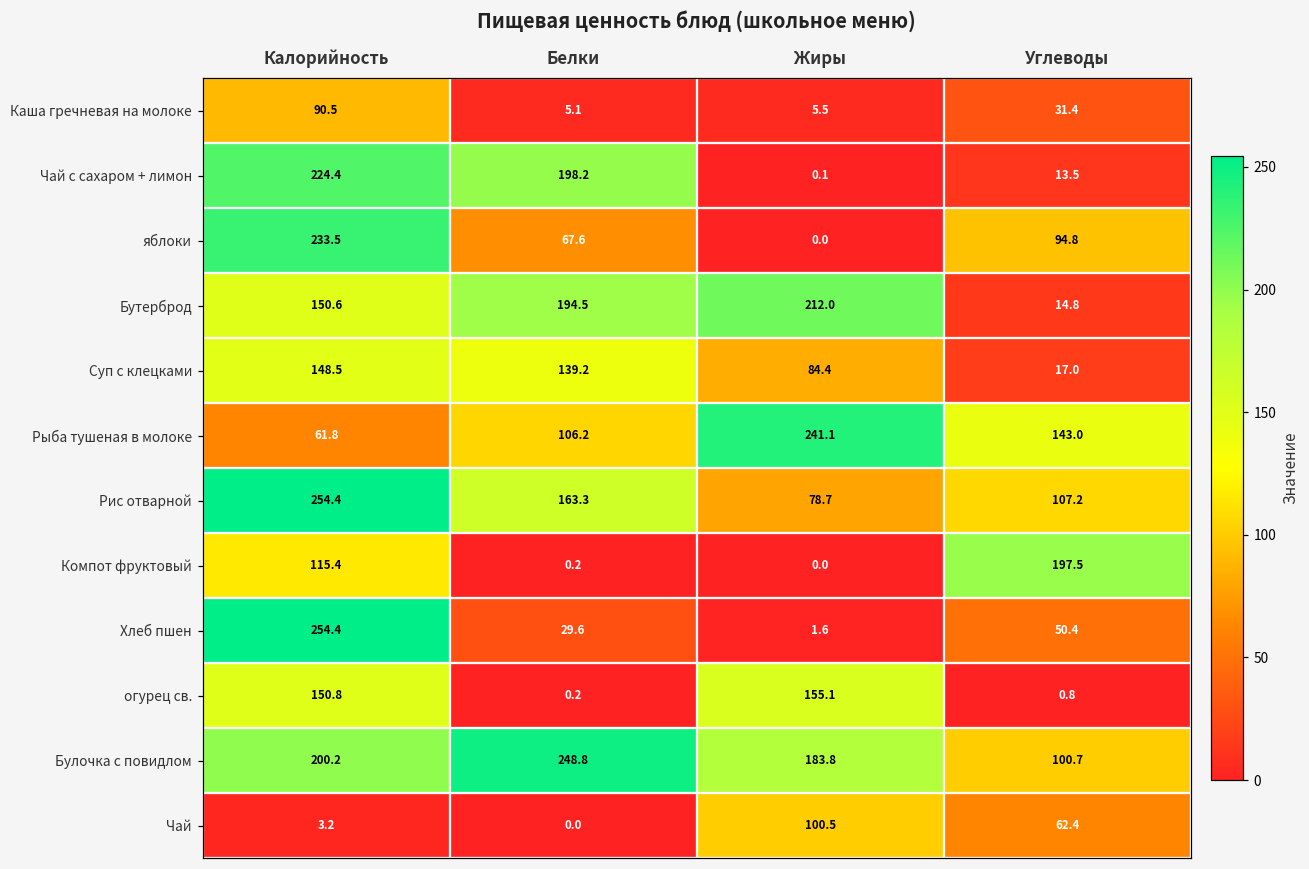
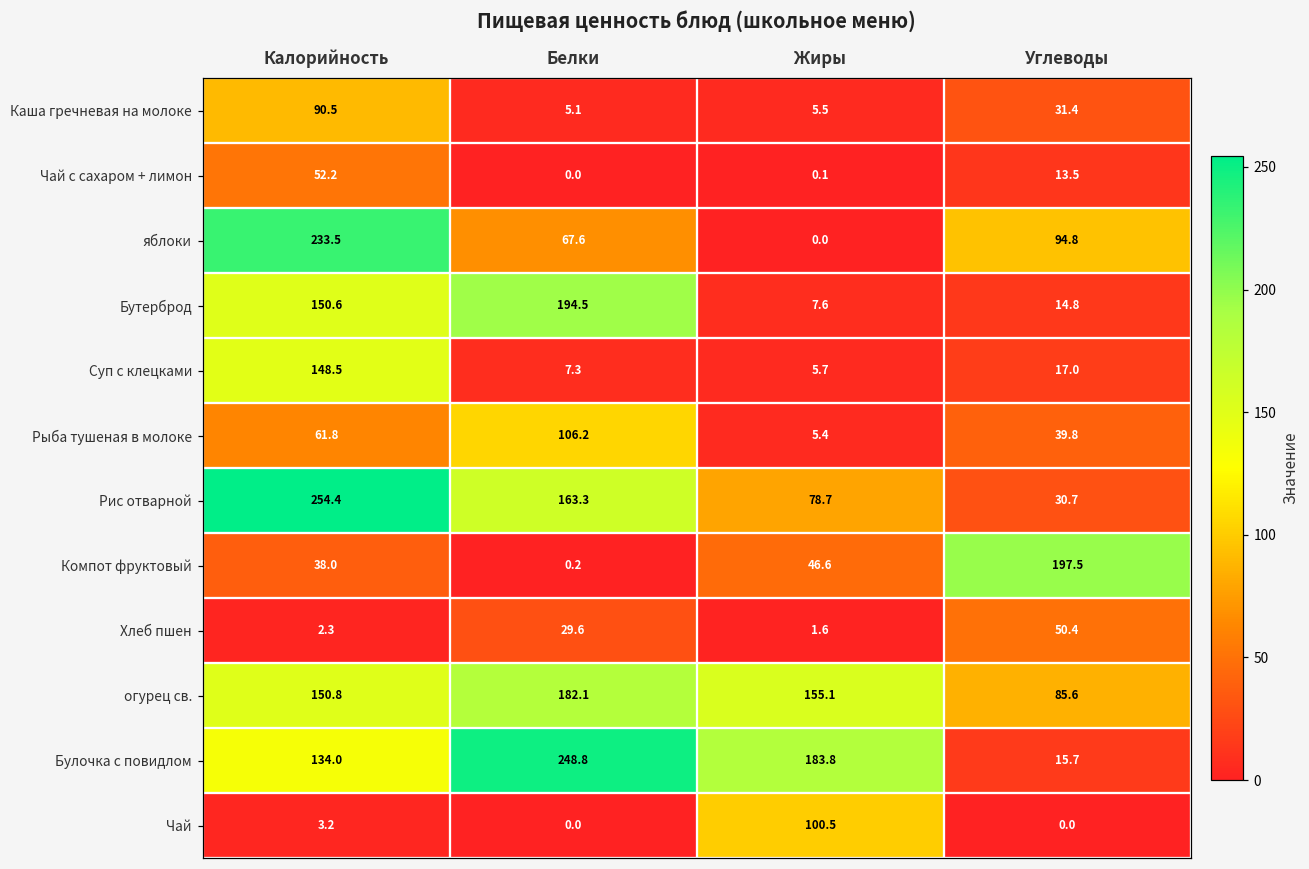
  {
    "Каша гречневая на молоке": {
      "Калорийность": 90.5,
      "Белки": 5.1,
      "Жиры": 5.5,
      "Углеводы": 31.4
    },
    "Чай с сахаром + лимон": {
-     "Калорийность": 224.4,
-     "Белки": 198.2,
+     "Калорийность": 52.2,
+     "Белки": 0.0,
      "Жиры": 0.1,
      "Углеводы": 13.5
    },
    "яблоки": {
      "Калорийность": 233.5,
      "Белки": 67.6,
      "Жиры": 0.0,
      "Углеводы": 94.8
    },
    "Бутерброд": {
      "Калорийность": 150.6,
      "Белки": 194.5,
-     "Жиры": 212.0,
+     "Жиры": 7.6,
      "Углеводы": 14.8
    },
    "Суп с клецками": {
      "Калорийность": 148.5,
-     "Белки": 139.2,
-     "Жиры": 84.4,
+     "Белки": 7.3,
+     "Жиры": 5.7,
      "Углеводы": 17.0
    },
    "Рыба тушеная в молоке": {
      "Калорийность": 61.8,
      "Белки": 106.2,
-     "Жиры": 241.1,
-     "Углеводы": 143.0
+     "Жиры": 5.4,
+     "Углеводы": 39.8
    },
    "Рис отварной": {
      "Калорийность": 254.4,
      "Белки": 163.3,
      "Жиры": 78.7,
-     "Углеводы": 107.2
+     "Углеводы": 30.7
    },
    "Компот фруктовый": {
-     "Калорийность": 115.4,
+     "Калорийность": 38.0,
      "Белки": 0.2,
-     "Жиры": 0.0,
+     "Жиры": 46.6,
      "Углеводы": 197.5
    },
    "Хлеб пшен": {
-     "Калорийность": 254.4,
+     "Калорийность": 2.3,
      "Белки": 29.6,
      "Жиры": 1.6,
      "Углеводы": 50.4
    },
    "огурец св.": {
      "Калорийность": 150.8,
-     "Белки": 0.2,
+     "Белки": 182.1,
      "Жиры": 155.1,
-     "Углеводы": 0.8
+     "Углеводы": 85.6
    },
    "Булочка с повидлом": {
-     "Калорийность": 200.2,
+     "Калорийность": 134.0,
      "Белки": 248.8,
      "Жиры": 183.8,
-     "Углеводы": 100.7
+     "Углеводы": 15.7
    },
    "Чай": {
      "Калорийность": 3.2,
      "Белки": 0.0,
      "Жиры": 100.5,
-     "Углеводы": 62.4
+     "Углеводы": 0.0
    }
  }
